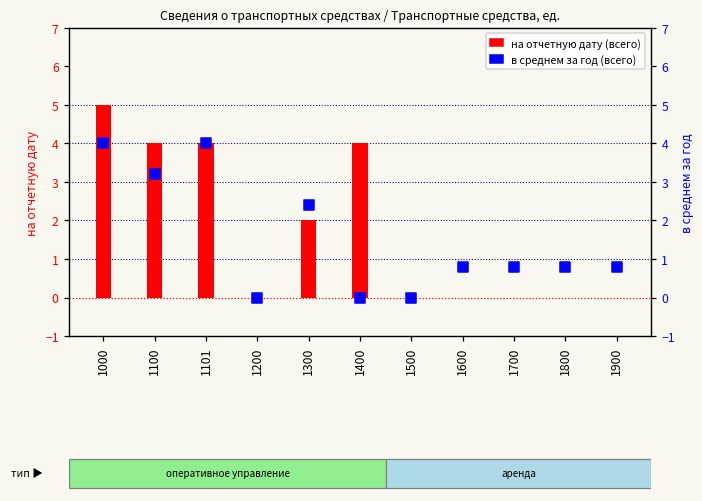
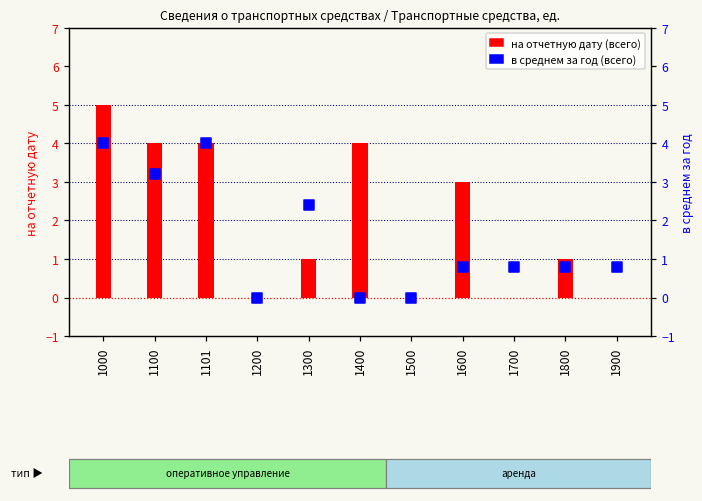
  {
    "на отчетную дату (всего)": {
      "1000": 5,
      "1100": 4,
      "1101": 4,
      "1200": 0,
-     "1300": 2,
+     "1300": 1,
      "1400": 4,
      "1500": 0,
-     "1600": 0,
+     "1600": 3,
      "1700": 0,
-     "1800": 0,
+     "1800": 1,
      "1900": 0
    }
  }
